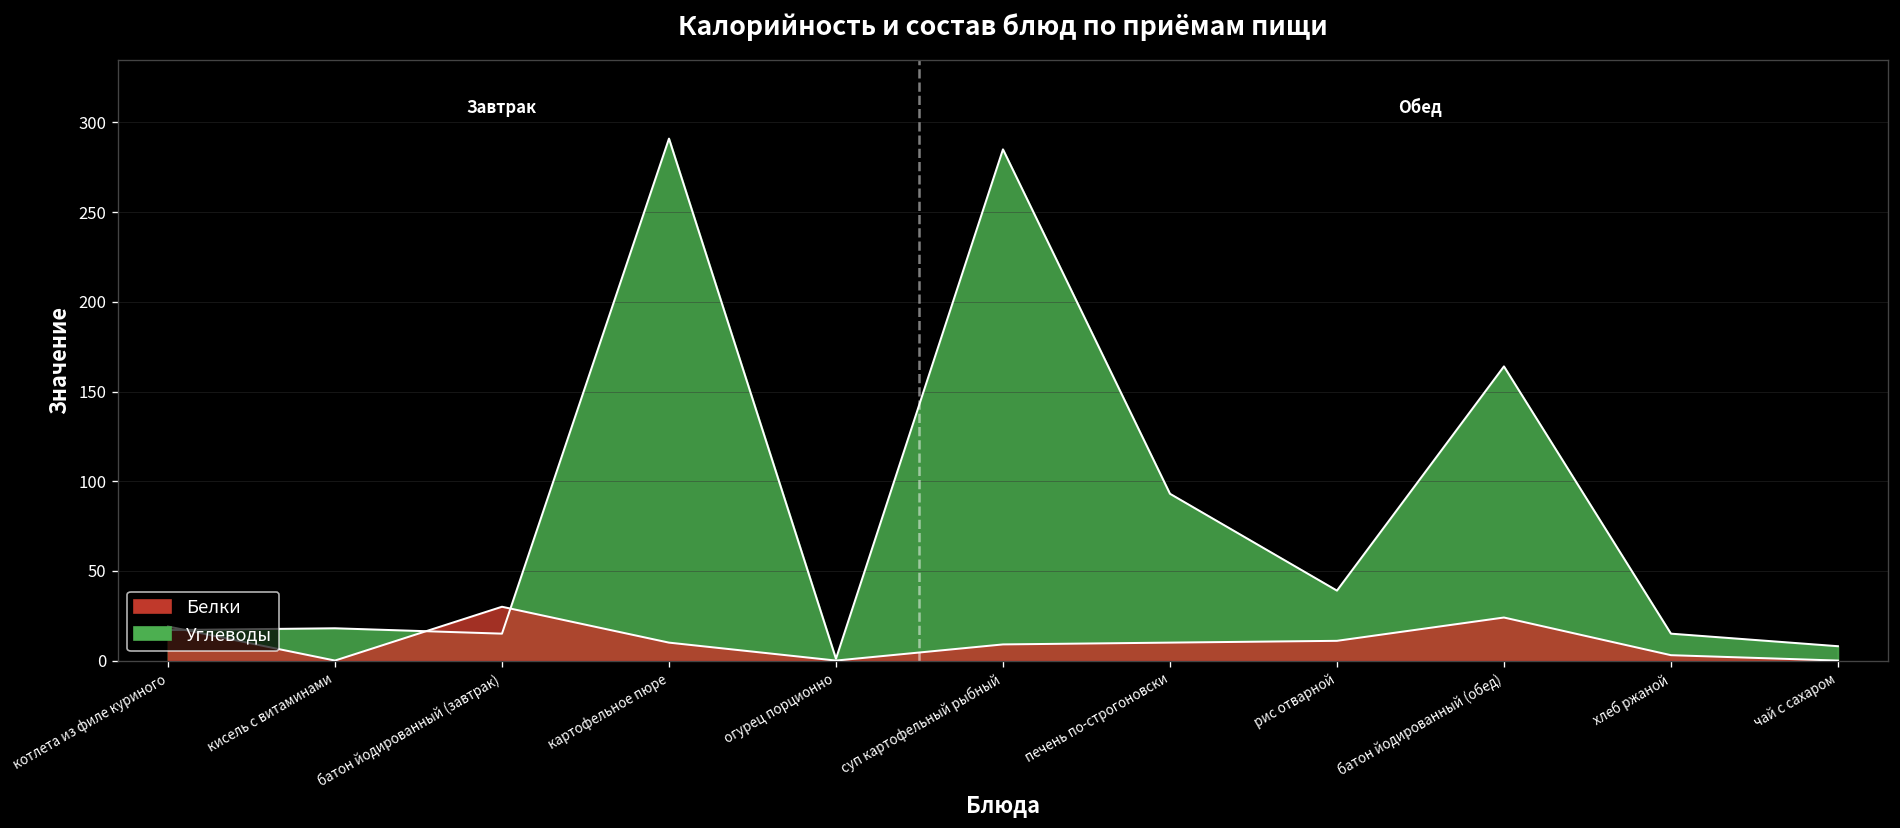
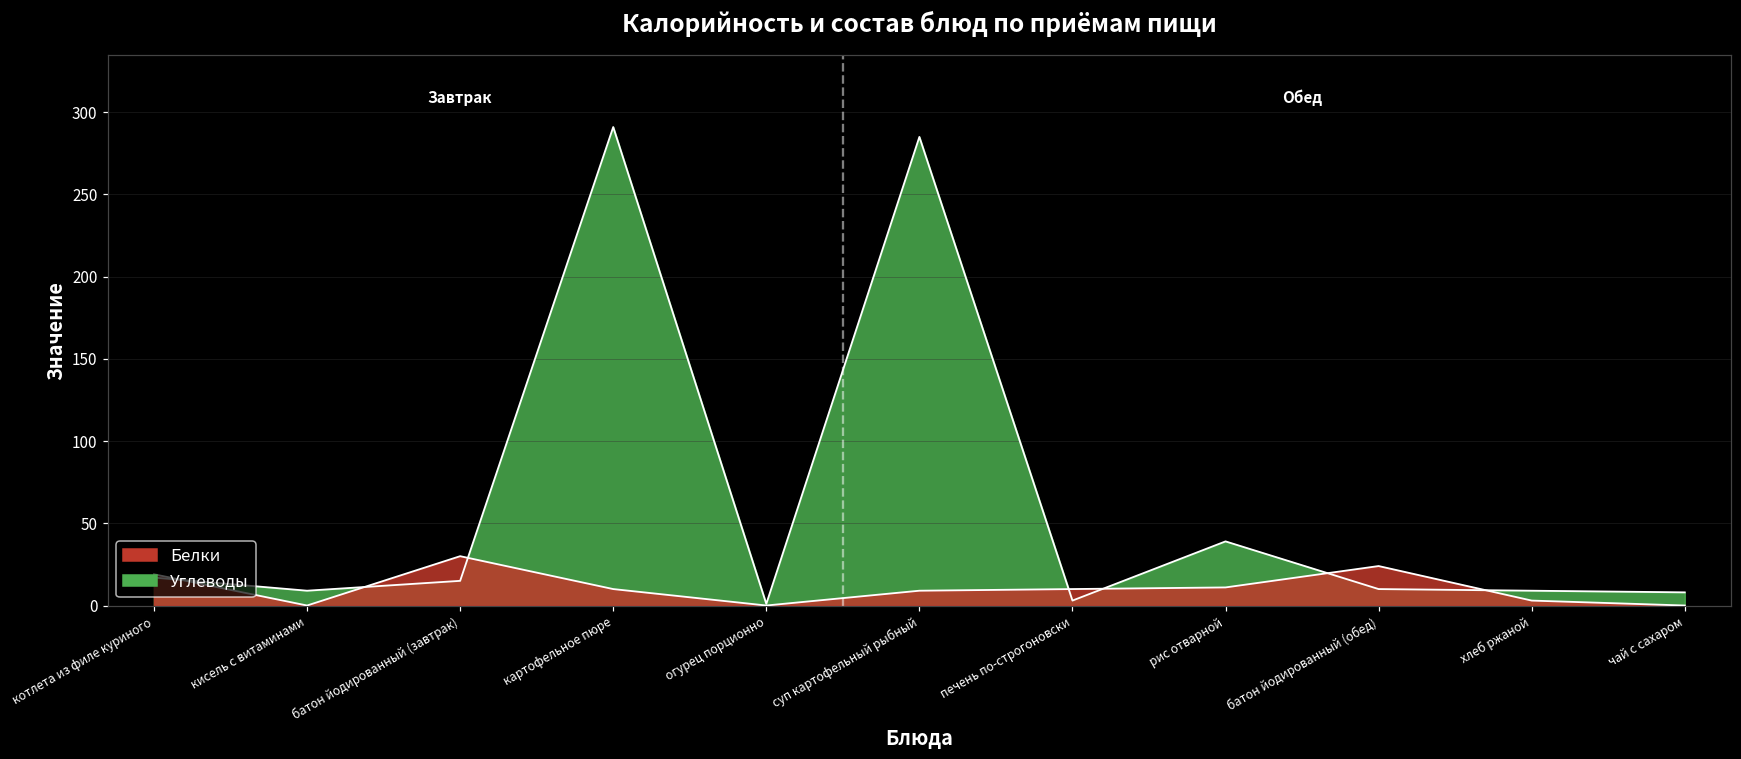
  {
    "Углеводы": {
-     "кисель с витаминами": 18,
+     "кисель с витаминами": 9,
      "батон йодированный (завтрак)": 15,
      "картофельное пюре": 291,
      "суп картофельный рыбный": 285,
-     "печень по-строгоновски": 93,
+     "печень по-строгоновски": 3,
      "рис отварной": 39,
-     "батон йодированный (обед)": 164,
-     "хлеб ржаной": 15,
+     "батон йодированный (обед)": 10,
+     "хлеб ржаной": 9,
      "чай с сахаром": 8
    },
    "Белки": {
      "кисель с витаминами": 0,
      "батон йодированный (завтрак)": 30,
      "картофельное пюре": 10,
      "суп картофельный рыбный": 9,
      "печень по-строгоновски": 10,
      "рис отварной": 11,
      "батон йодированный (обед)": 24,
      "хлеб ржаной": 3,
      "чай с сахаром": 0
    }
  }
